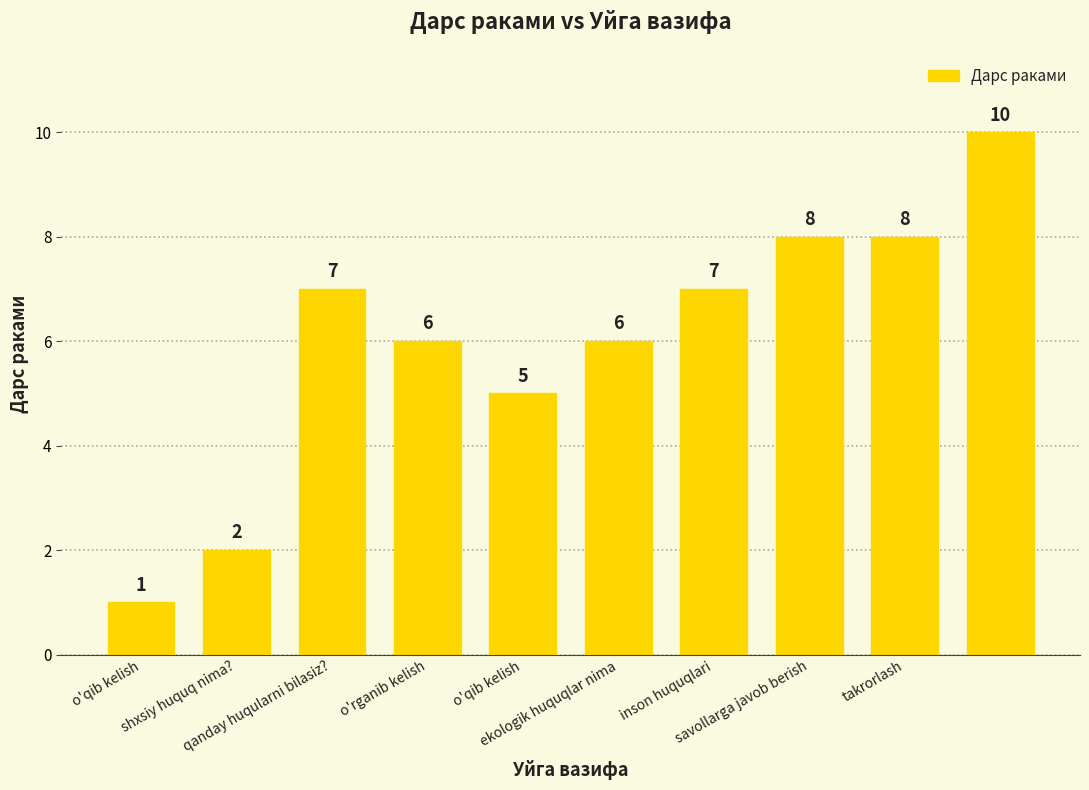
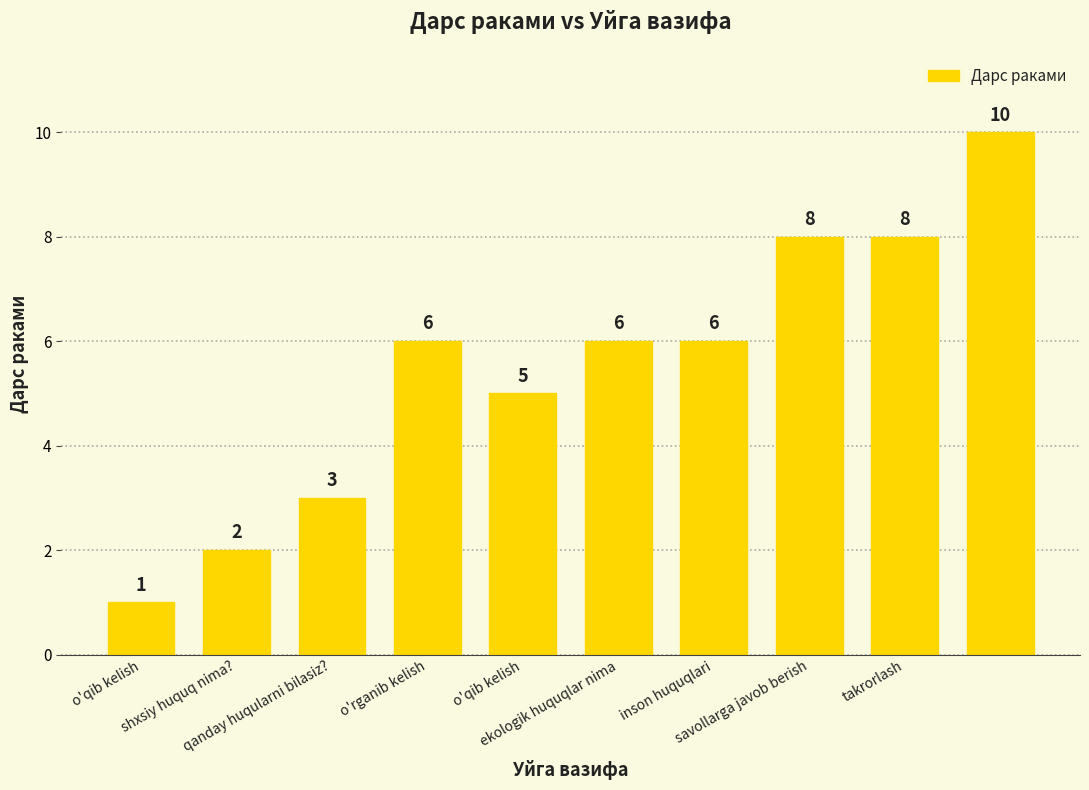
  {
    "shxsiy huquq nima?": 2,
-   "qanday huqularni bilasiz?": 7,
+   "qanday huqularni bilasiz?": 3,
    "o'rganib kelish": 6,
    "ekologik huquqlar nima": 6,
-   "inson huquqlari": 7,
+   "inson huquqlari": 6,
    "savollarga javob berish": 8,
    "takrorlash": 8
  }
